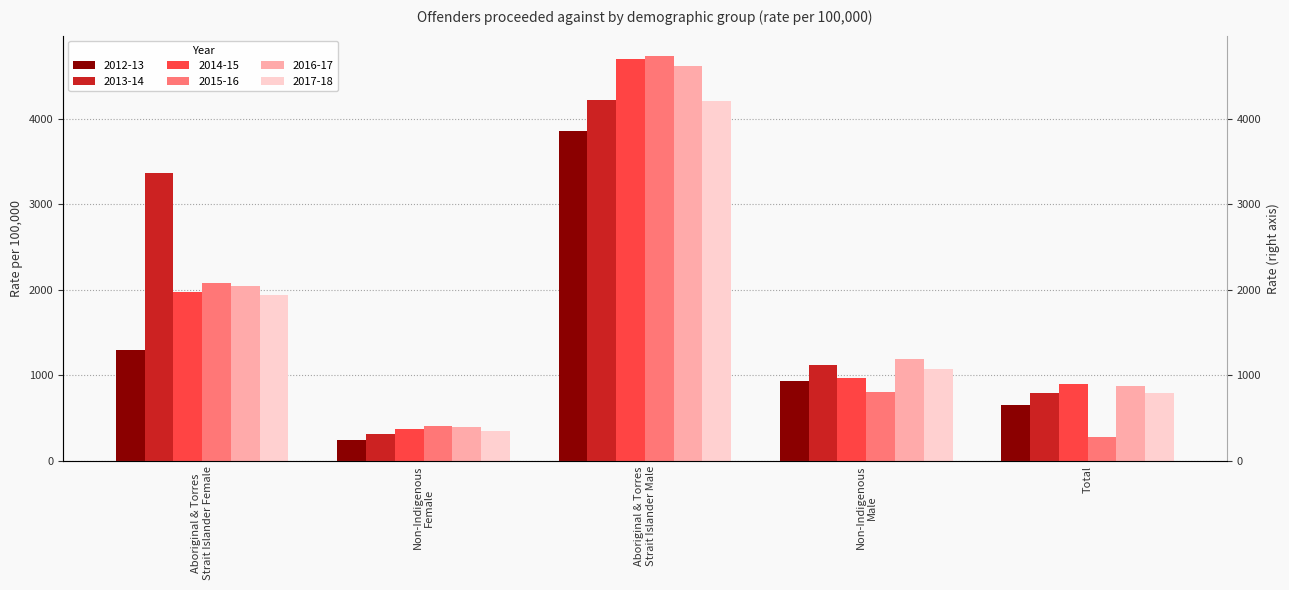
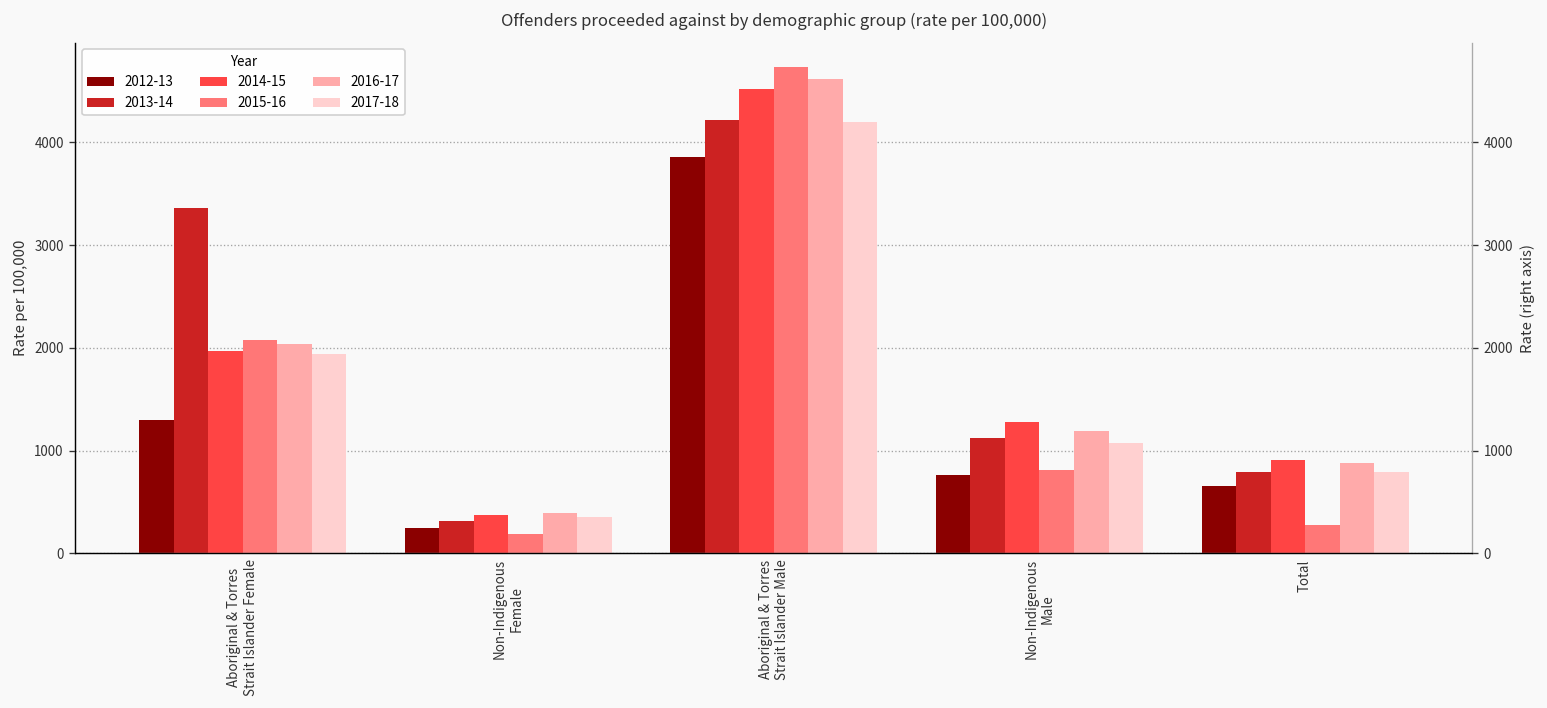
  {
    "2012-13": {
      "Aboriginal & Torres Strait Islander Female": 1300,
      "Non-Indigenous Female": 200,
      "Aboriginal & Torres Strait Islander Male": 3900,
-     "Non-Indigenous Male": 900,
+     "Non-Indigenous Male": 800,
      "Total": 700
    },
    "2013-14": {
      "Aboriginal & Torres Strait Islander Female": 3400,
      "Non-Indigenous Female": 300,
      "Aboriginal & Torres Strait Islander Male": 4200,
      "Non-Indigenous Male": 1100,
      "Total": 800
    },
    "2014-15": {
      "Aboriginal & Torres Strait Islander Female": 2000,
      "Non-Indigenous Female": 400,
-     "Aboriginal & Torres Strait Islander Male": 4700,
-     "Non-Indigenous Male": 1000,
+     "Aboriginal & Torres Strait Islander Male": 4500,
+     "Non-Indigenous Male": 1300,
      "Total": 900
    },
    "2015-16": {
      "Aboriginal & Torres Strait Islander Female": 2100,
-     "Non-Indigenous Female": 400,
+     "Non-Indigenous Female": 200,
      "Aboriginal & Torres Strait Islander Male": 4700,
      "Non-Indigenous Male": 800,
      "Total": 300
    }
  }
